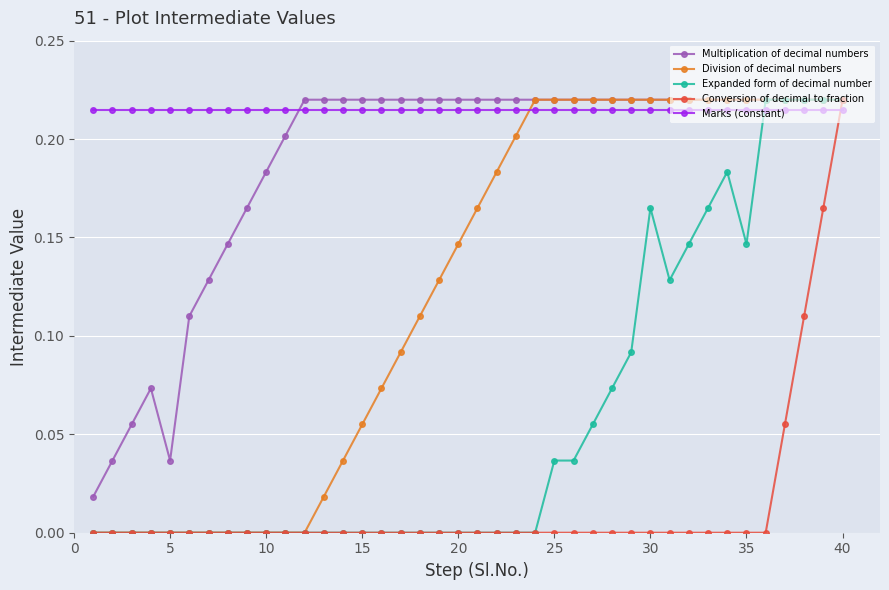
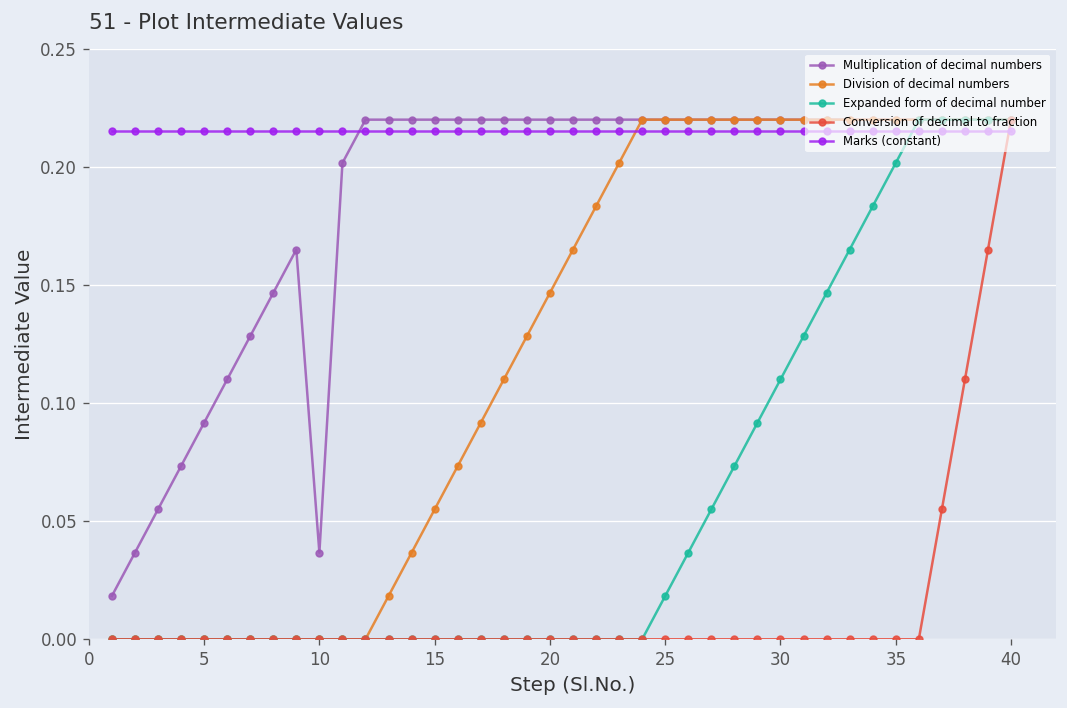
  {
    "Multiplication of decimal numbers": {
-     "5": 0.037,
-     "10": 0.183,
+     "5": 0.092,
+     "10": 0.037,
      "15": 0.220,
      "20": 0.220
    },
    "Expanded form of decimal number": {
-     "25": 0.037,
-     "30": 0.165,
-     "35": 0.147
+     "25": 0.018,
+     "30": 0.110,
+     "35": 0.202
    },
    "Marks (constant)": {
      "5": 0.215,
      "10": 0.215,
      "15": 0.215,
      "20": 0.215,
      "25": 0.215,
      "30": 0.215
    }
  }
